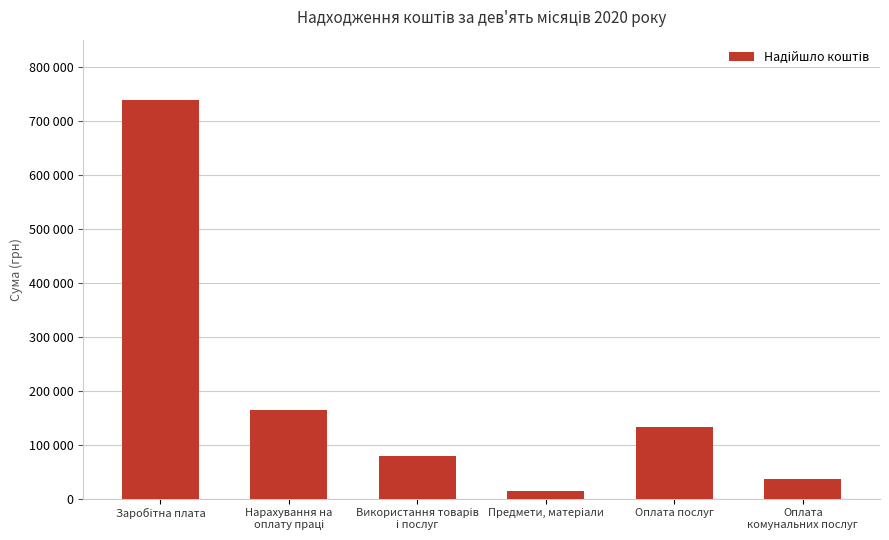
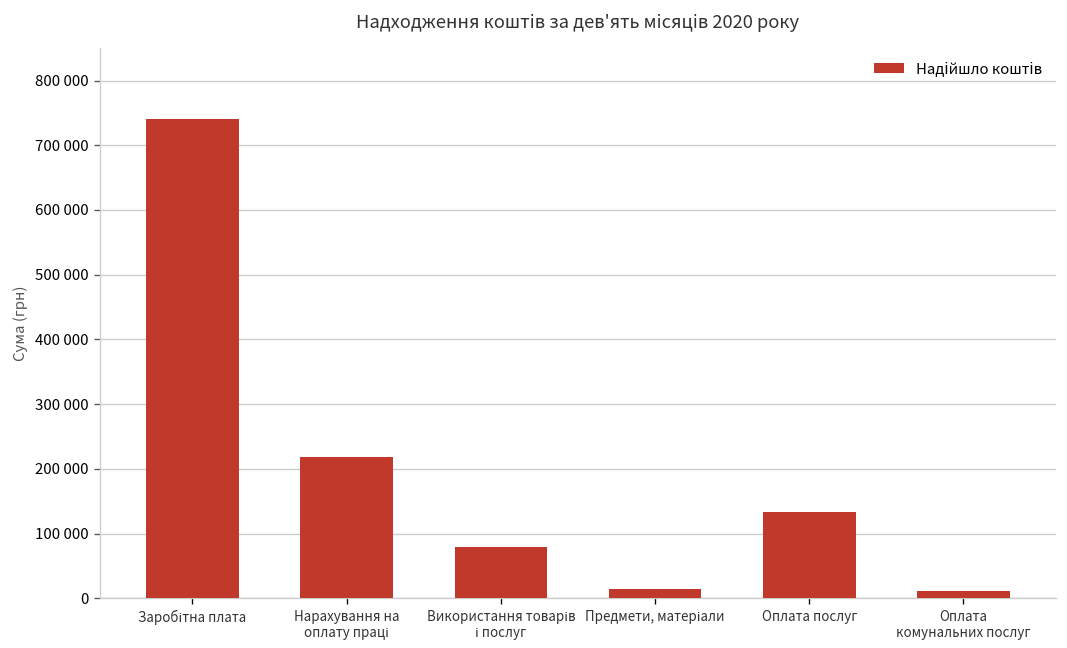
  {
    "Заробітна плата": 740000,
-   "Нарахування на оплату праці": 160000,
+   "Нарахування на оплату праці": 220000,
    "Використання товарів і послуг": 80000,
    "Предмети, матеріали": 10000,
    "Оплата послуг": 130000,
-   "Оплата комунальних послуг": 40000
+   "Оплата комунальних послуг": 10000
  }
